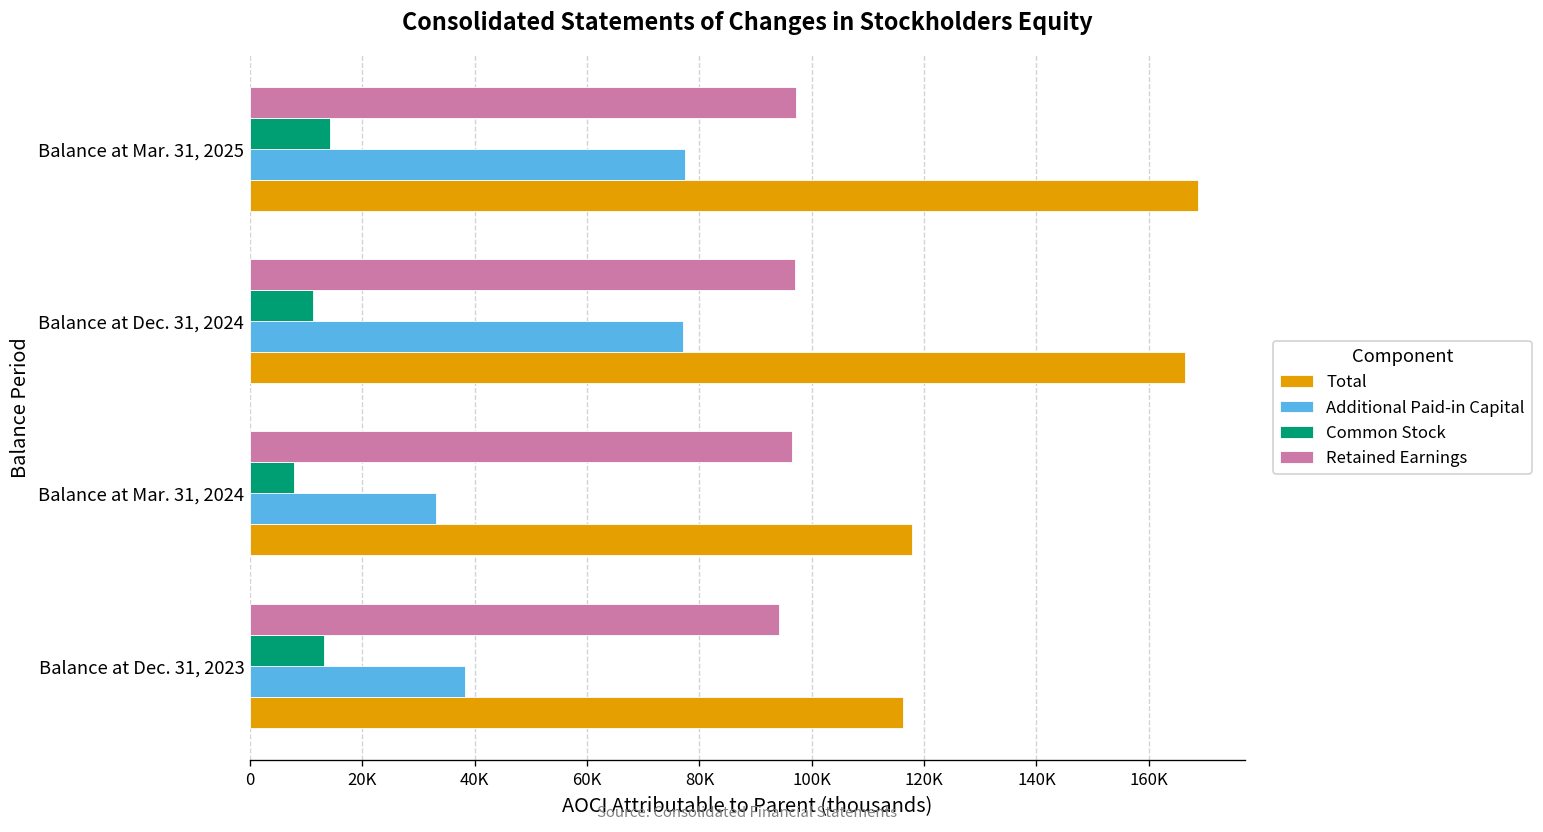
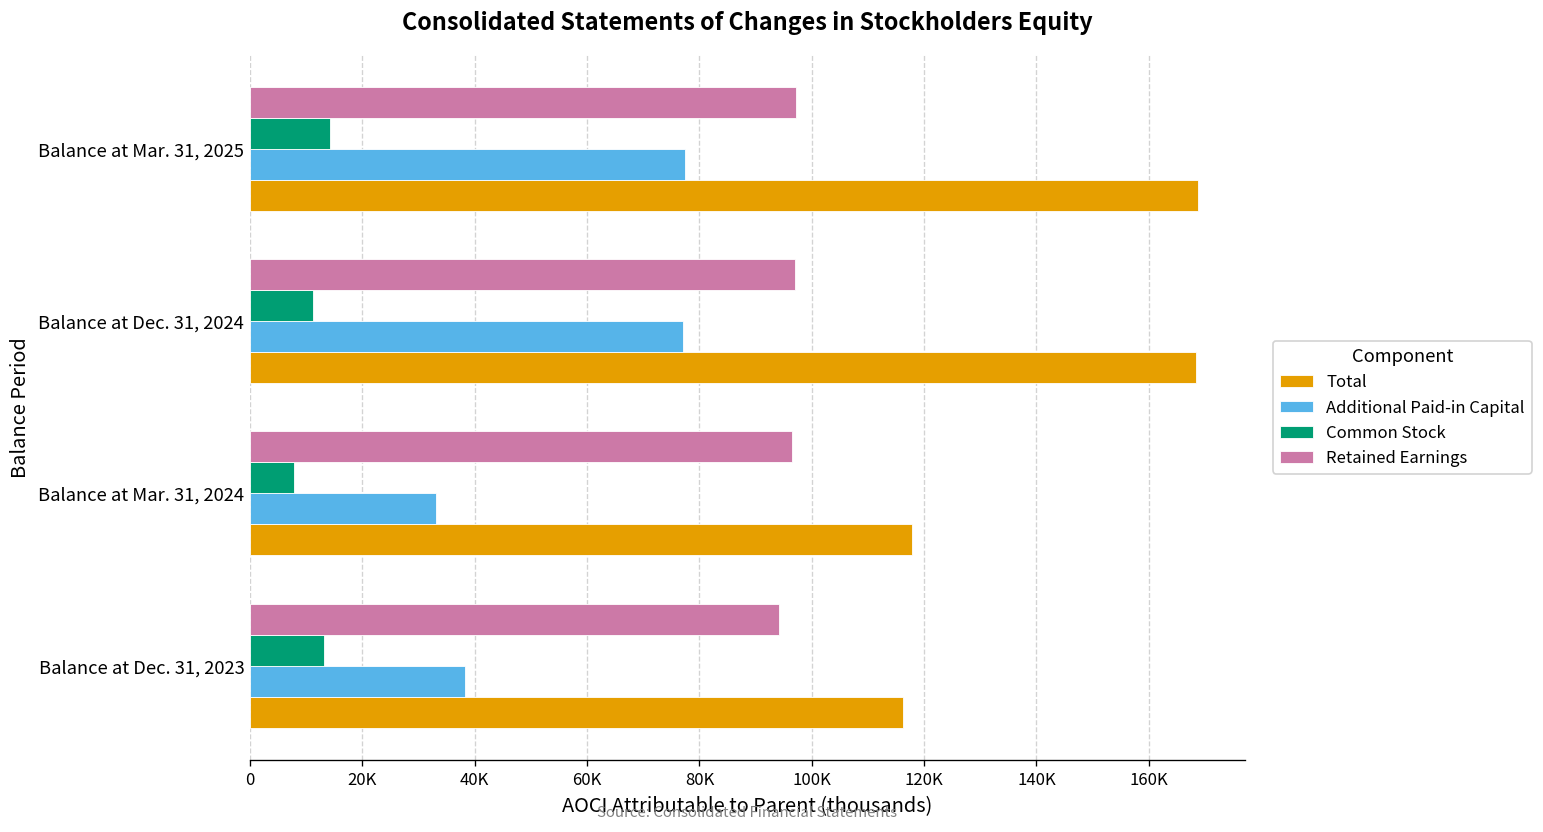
  {
    "Total": {
      "Balance at Mar. 31, 2025": 169000,
-     "Balance at Dec. 31, 2024": 167000,
+     "Balance at Dec. 31, 2024": 168000,
      "Balance at Mar. 31, 2024": 118000,
      "Balance at Dec. 31, 2023": 116000
    },
    "Additional Paid-in Capital": {
      "Balance at Mar. 31, 2025": 77000,
      "Balance at Dec. 31, 2024": 77000,
      "Balance at Mar. 31, 2024": 33000,
      "Balance at Dec. 31, 2023": 38000
    },
    "Common Stock": {
      "Balance at Mar. 31, 2025": 14000,
      "Balance at Dec. 31, 2024": 11000,
      "Balance at Mar. 31, 2024": 8000,
      "Balance at Dec. 31, 2023": 13000
    },
    "Retained Earnings": {
      "Balance at Mar. 31, 2025": 97000,
      "Balance at Dec. 31, 2024": 97000,
      "Balance at Mar. 31, 2024": 96000,
      "Balance at Dec. 31, 2023": 94000
    }
  }
